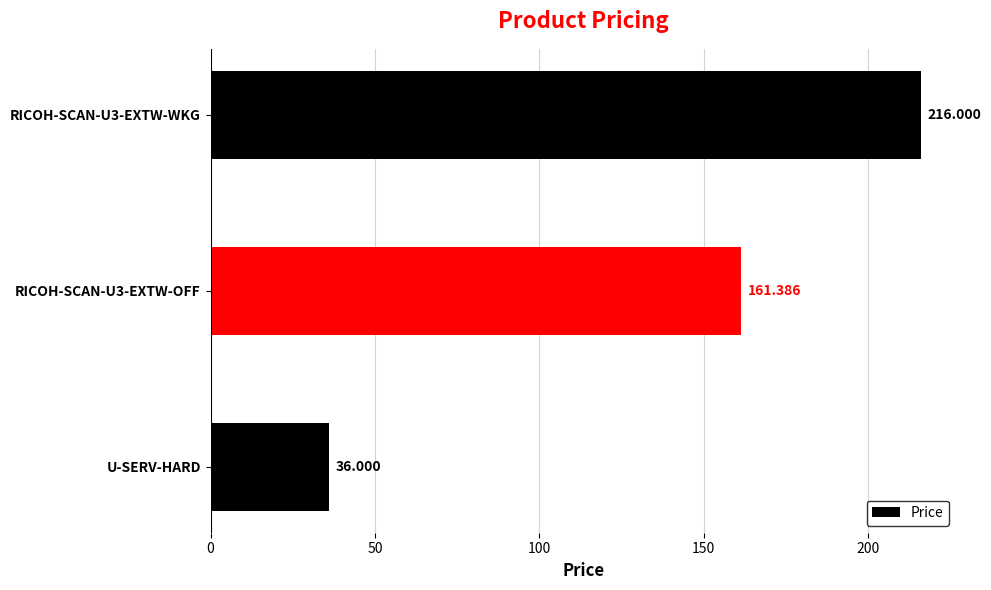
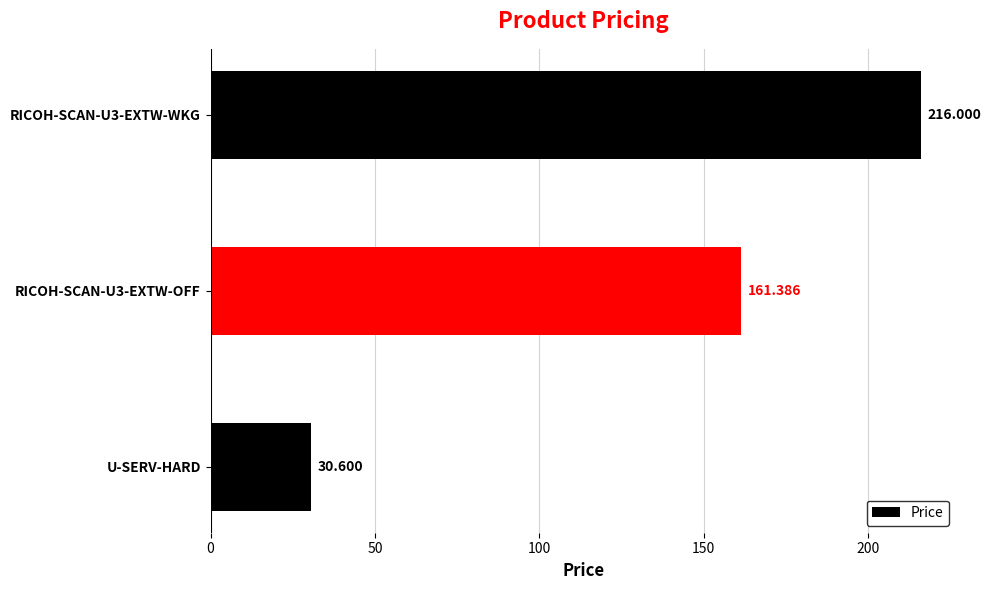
  {
    "RICOH-SCAN-U3-EXTW-WKG": 216.000,
    "RICOH-SCAN-U3-EXTW-OFF": 161.386,
-   "U-SERV-HARD": 36.000
+   "U-SERV-HARD": 30.600
  }
